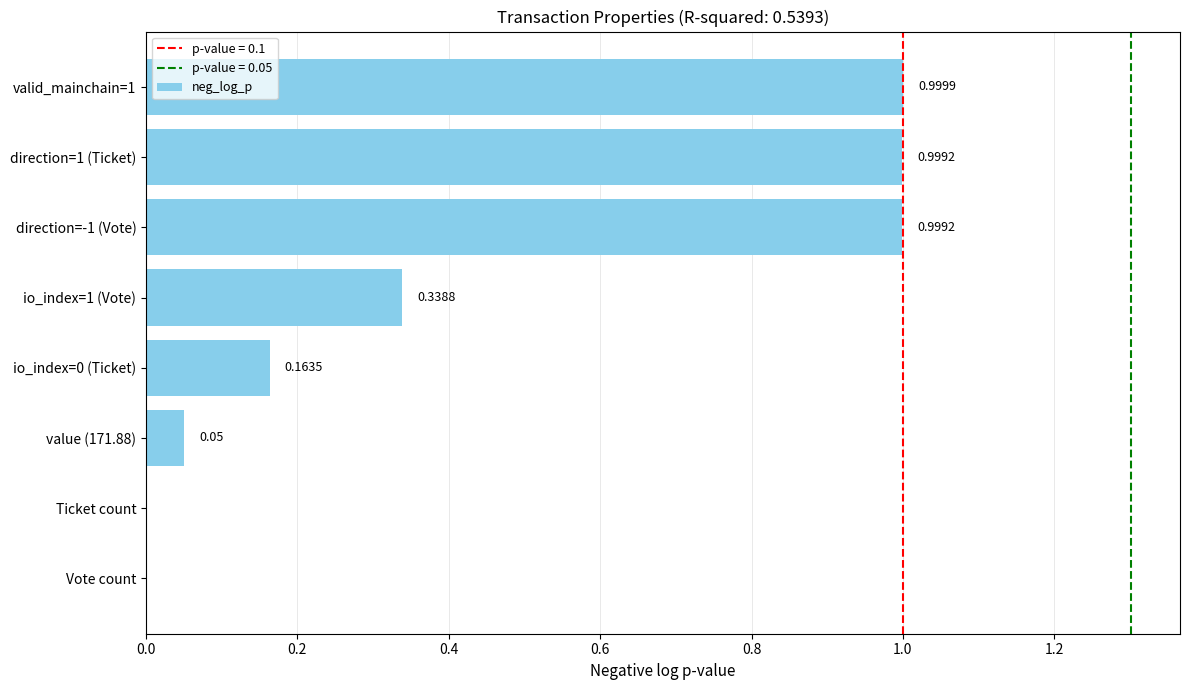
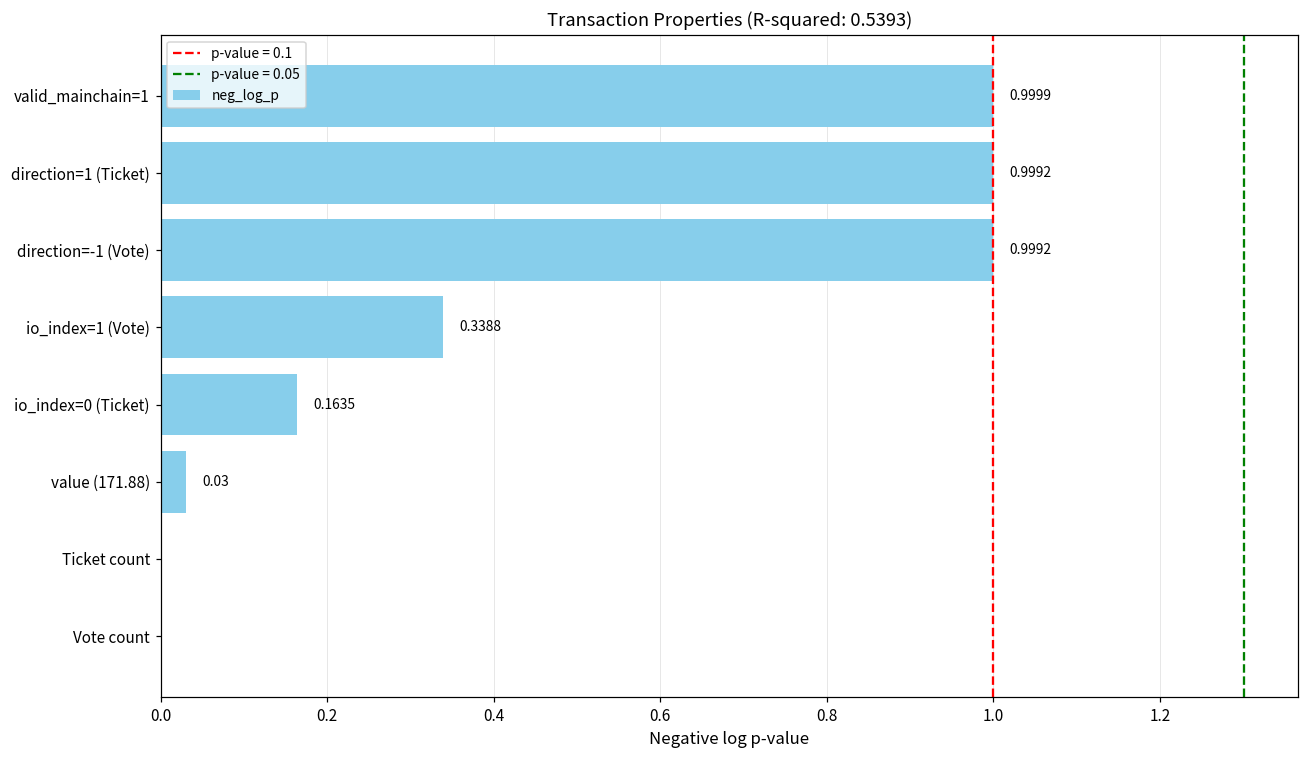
  {
    "valid_mainchain=1": 0.9999,
    "direction=1 (Ticket)": 0.9992,
    "direction=-1 (Vote)": 0.9992,
    "io_index=1 (Vote)": 0.3388,
    "io_index=0 (Ticket)": 0.1635,
-   "value (171.88)": 0.05
+   "value (171.88)": 0.03
  }
